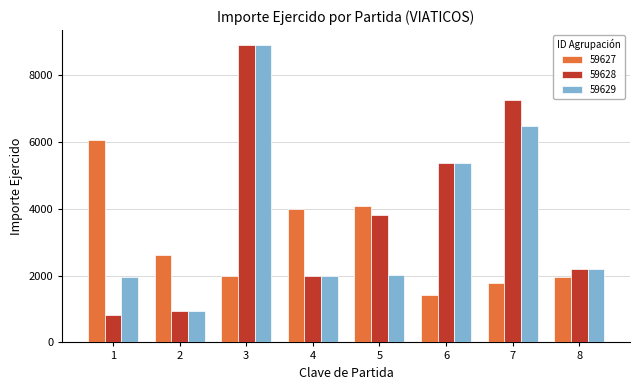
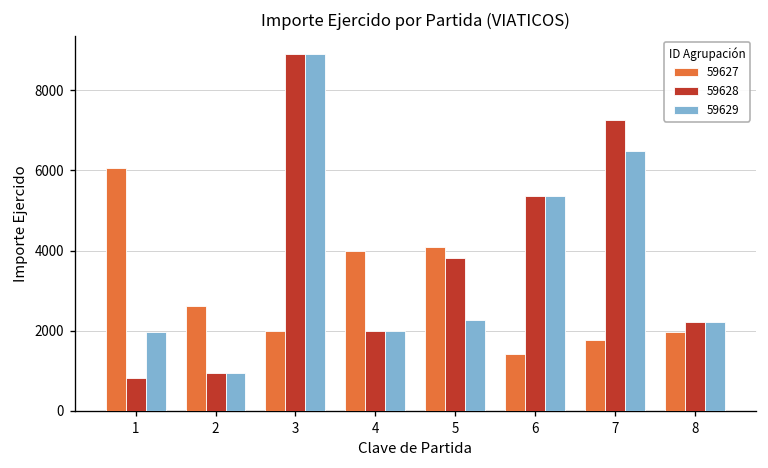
  {
    "59627": {
      "1": 6000,
      "2": 2600,
      "3": 2000,
      "4": 4000,
      "5": 4100,
      "6": 1400,
      "7": 1800,
      "8": 2000
    },
    "59628": {
      "1": 800,
      "2": 900,
      "3": 8900,
      "4": 2000,
      "5": 3800,
      "6": 5400,
      "7": 7300,
      "8": 2200
    },
    "59629": {
      "1": 2000,
      "2": 900,
      "3": 8900,
      "4": 2000,
-     "5": 2000,
+     "5": 2300,
      "6": 5400,
      "7": 6500,
      "8": 2200
    }
  }
